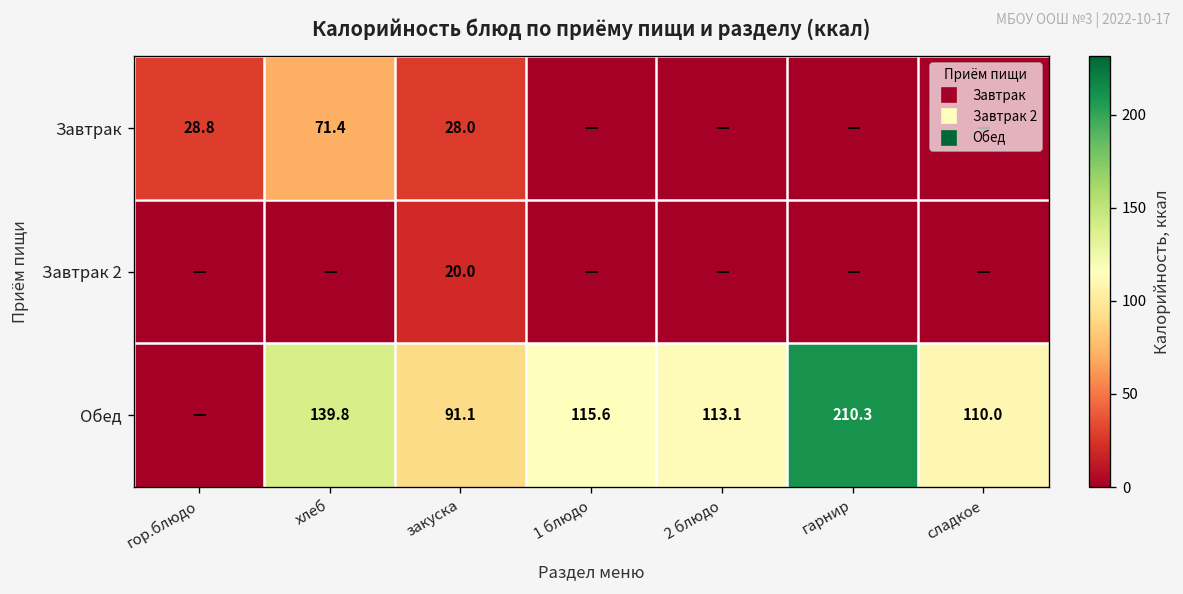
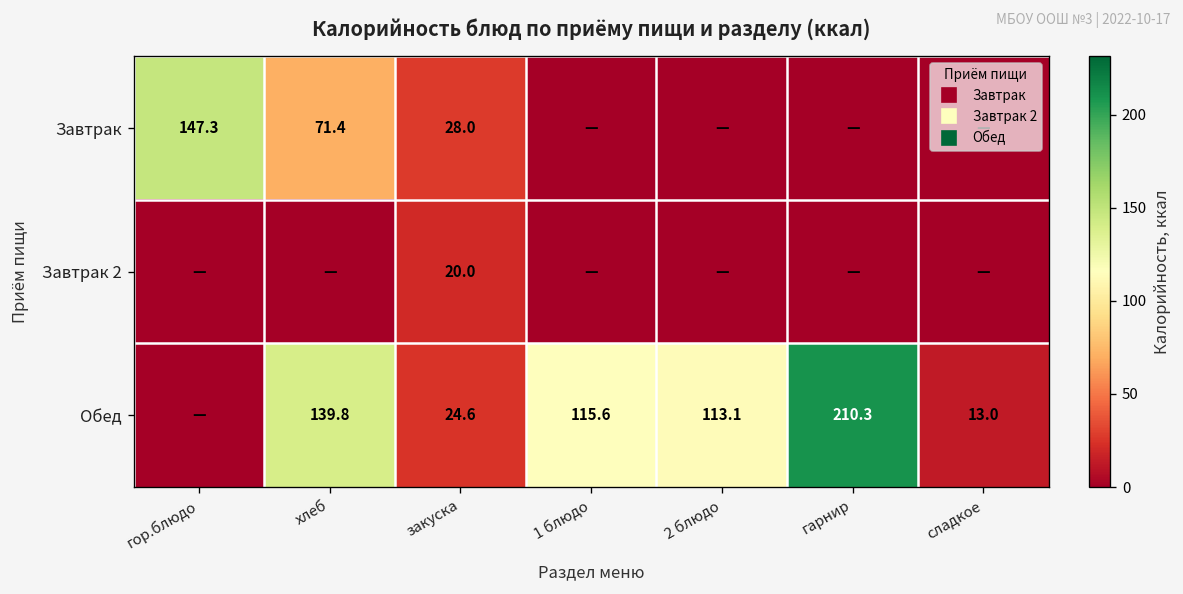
  {
    "Завтрак": {
-     "гор.блюдо": 28.8,
+     "гор.блюдо": 147.3,
      "хлеб": 71.4,
      "закуска": 28.0
    },
    "Завтрак 2": {
      "закуска": 20.0
    },
    "Обед": {
      "хлеб": 139.8,
-     "закуска": 91.1,
+     "закуска": 24.6,
      "1 блюдо": 115.6,
      "2 блюдо": 113.1,
      "гарнир": 210.3,
-     "сладкое": 110.0
+     "сладкое": 13.0
    }
  }
